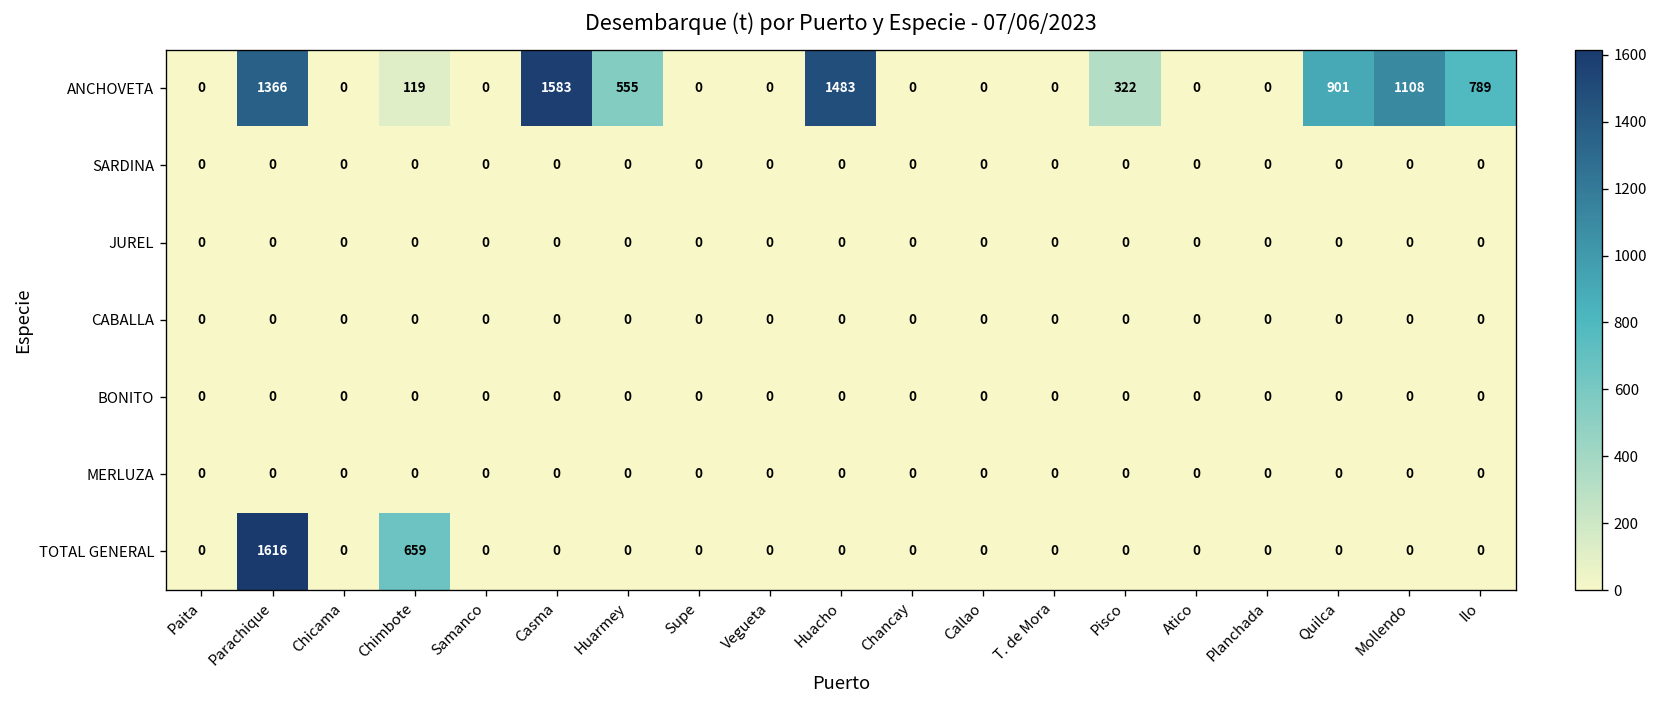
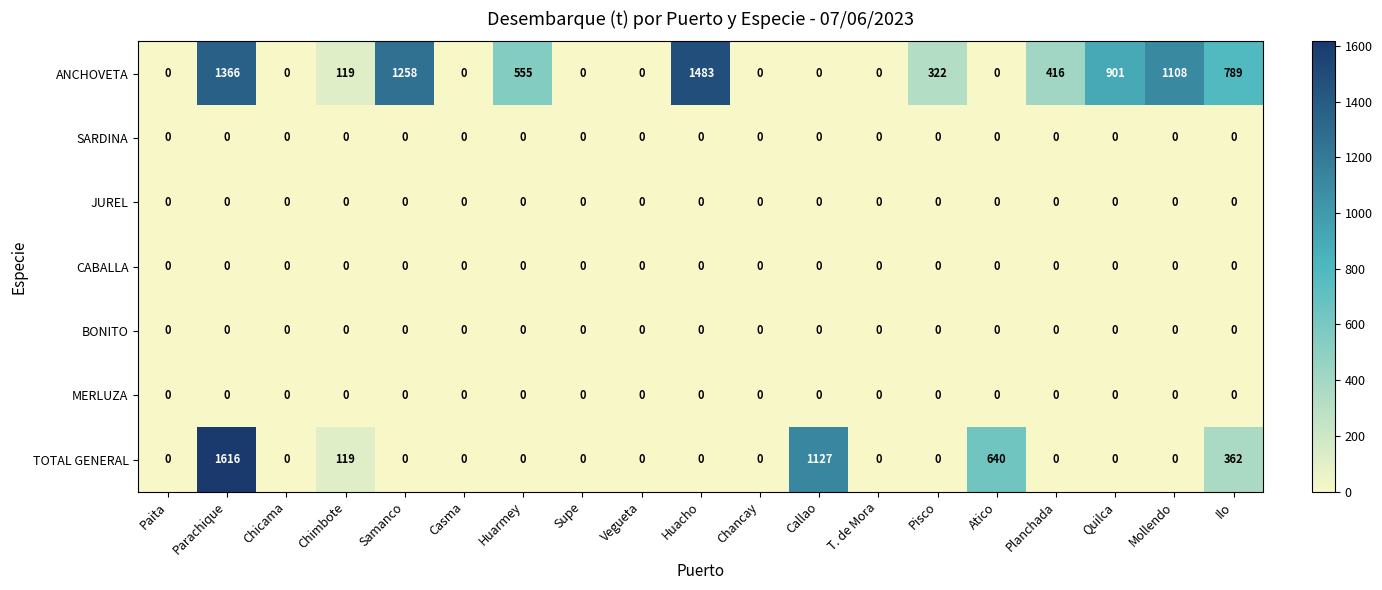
  {
    "ANCHOVETA": {
      "Paita": 0,
      "Parachique": 1366,
      "Chicama": 0,
      "Chimbote": 119,
-     "Samanco": 0,
-     "Casma": 1583,
+     "Samanco": 1258,
+     "Casma": 0,
      "Huarmey": 555,
      "Supe": 0,
      "Vegueta": 0,
      "Huacho": 1483,
      "Chancay": 0,
      "Callao": 0,
      "T. de Mora": 0,
      "Pisco": 322,
      "Atico": 0,
-     "Planchada": 0,
+     "Planchada": 416,
      "Quilca": 901,
      "Mollendo": 1108,
      "Ilo": 789
    },
    "SARDINA": {
      "Paita": 0,
      "Parachique": 0,
      "Chicama": 0,
      "Chimbote": 0,
      "Samanco": 0,
      "Casma": 0,
      "Huarmey": 0,
      "Supe": 0,
      "Vegueta": 0,
      "Huacho": 0,
      "Chancay": 0,
      "Callao": 0,
      "T. de Mora": 0,
      "Pisco": 0,
      "Atico": 0,
      "Planchada": 0,
      "Quilca": 0,
      "Mollendo": 0,
      "Ilo": 0
    },
    "JUREL": {
      "Paita": 0,
      "Parachique": 0,
      "Chicama": 0,
      "Chimbote": 0,
      "Samanco": 0,
      "Casma": 0,
      "Huarmey": 0,
      "Supe": 0,
      "Vegueta": 0,
      "Huacho": 0,
      "Chancay": 0,
      "Callao": 0,
      "T. de Mora": 0,
      "Pisco": 0,
      "Atico": 0,
      "Planchada": 0,
      "Quilca": 0,
      "Mollendo": 0,
      "Ilo": 0
    },
    "CABALLA": {
      "Paita": 0,
      "Parachique": 0,
      "Chicama": 0,
      "Chimbote": 0,
      "Samanco": 0,
      "Casma": 0,
      "Huarmey": 0,
      "Supe": 0,
      "Vegueta": 0,
      "Huacho": 0,
      "Chancay": 0,
      "Callao": 0,
      "T. de Mora": 0,
      "Pisco": 0,
      "Atico": 0,
      "Planchada": 0,
      "Quilca": 0,
      "Mollendo": 0,
      "Ilo": 0
    },
    "BONITO": {
      "Paita": 0,
      "Parachique": 0,
      "Chicama": 0,
      "Chimbote": 0,
      "Samanco": 0,
      "Casma": 0,
      "Huarmey": 0,
      "Supe": 0,
      "Vegueta": 0,
      "Huacho": 0,
      "Chancay": 0,
      "Callao": 0,
      "T. de Mora": 0,
      "Pisco": 0,
      "Atico": 0,
      "Planchada": 0,
      "Quilca": 0,
      "Mollendo": 0,
      "Ilo": 0
    },
    "MERLUZA": {
      "Paita": 0,
      "Parachique": 0,
      "Chicama": 0,
      "Chimbote": 0,
      "Samanco": 0,
      "Casma": 0,
      "Huarmey": 0,
      "Supe": 0,
      "Vegueta": 0,
      "Huacho": 0,
      "Chancay": 0,
      "Callao": 0,
      "T. de Mora": 0,
      "Pisco": 0,
      "Atico": 0,
      "Planchada": 0,
      "Quilca": 0,
      "Mollendo": 0,
      "Ilo": 0
    },
    "TOTAL GENERAL": {
      "Paita": 0,
      "Parachique": 1616,
      "Chicama": 0,
-     "Chimbote": 659,
+     "Chimbote": 119,
      "Samanco": 0,
      "Casma": 0,
      "Huarmey": 0,
      "Supe": 0,
      "Vegueta": 0,
      "Huacho": 0,
      "Chancay": 0,
-     "Callao": 0,
+     "Callao": 1127,
      "T. de Mora": 0,
      "Pisco": 0,
-     "Atico": 0,
+     "Atico": 640,
      "Planchada": 0,
      "Quilca": 0,
      "Mollendo": 0,
-     "Ilo": 0
+     "Ilo": 362
    }
  }
